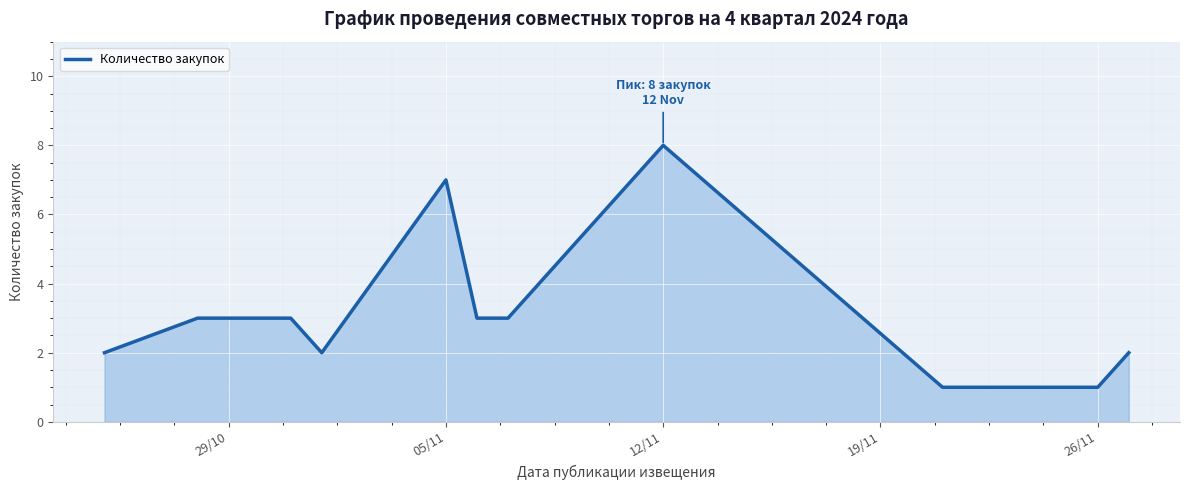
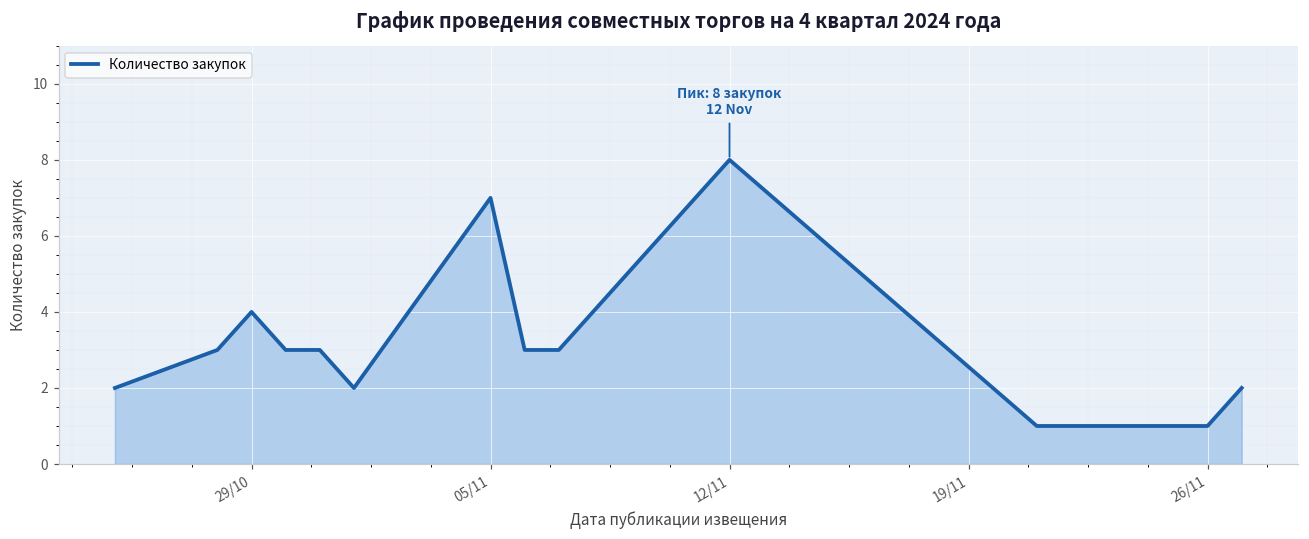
  {
-   "29/10": 3,
+   "29/10": 4,
    "05/11": 7,
    "26/11": 1
  }
